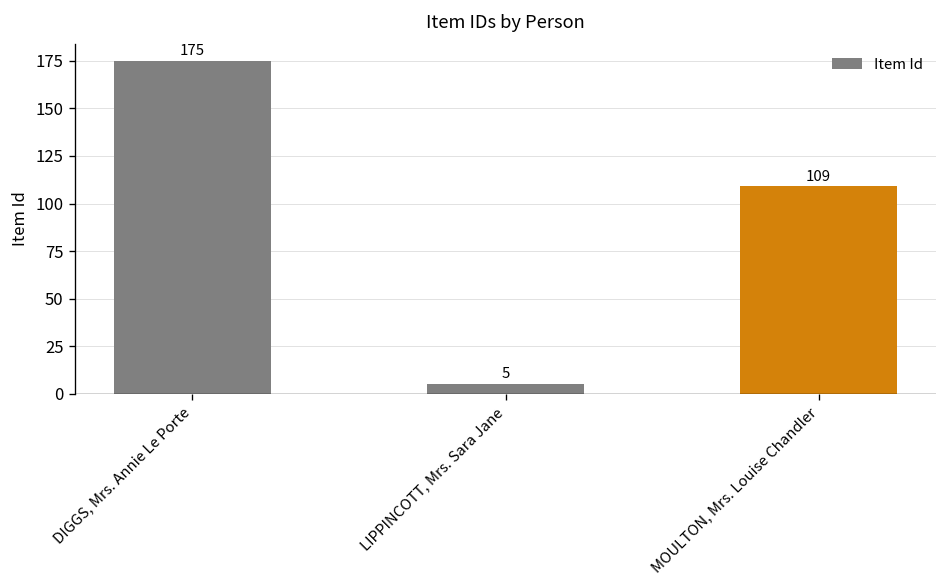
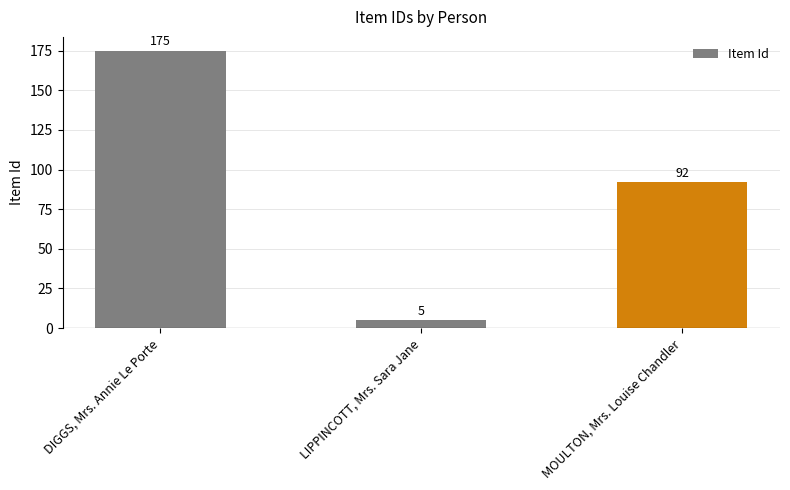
  {
    "DIGGS, Mrs. Annie Le Porte": 175,
    "LIPPINCOTT, Mrs. Sara Jane": 5,
-   "MOULTON, Mrs. Louise Chandler": 109
+   "MOULTON, Mrs. Louise Chandler": 92
  }
